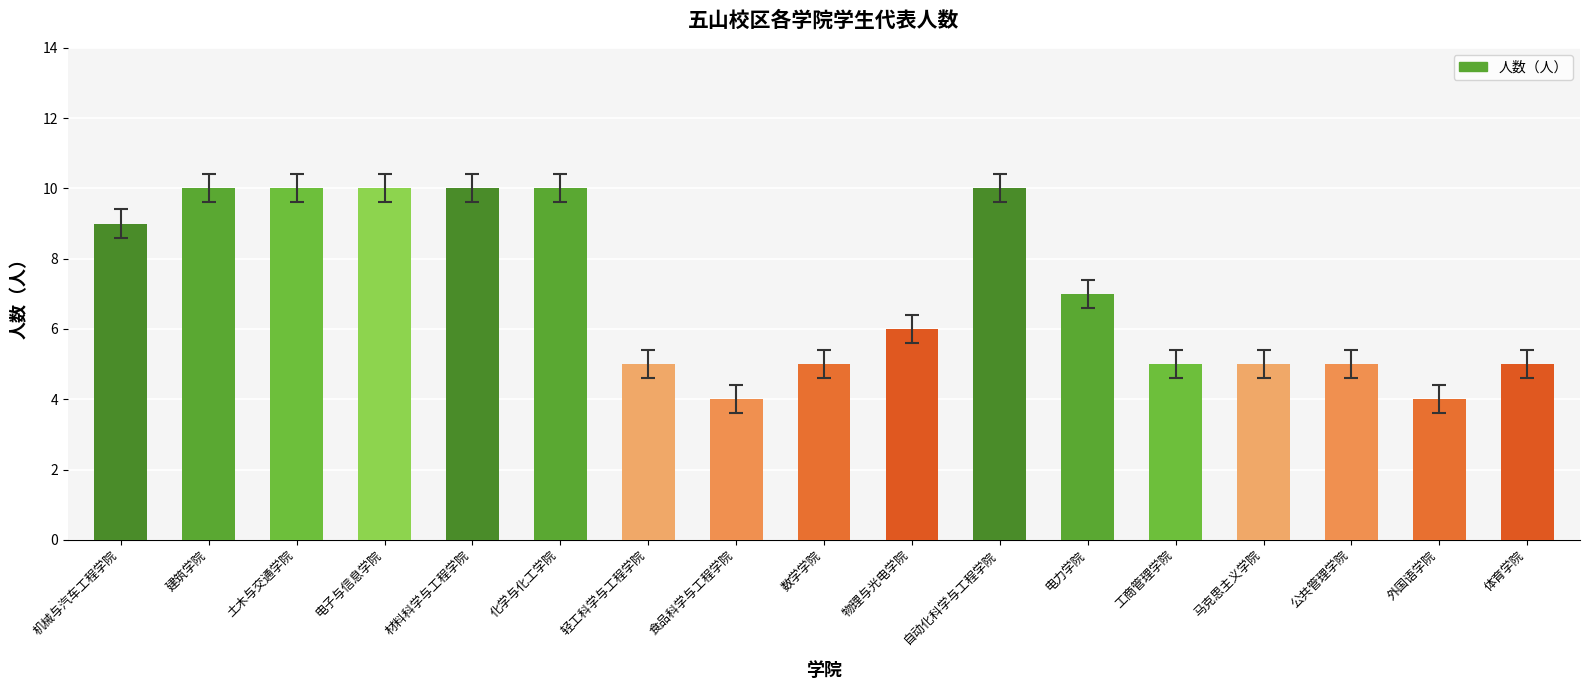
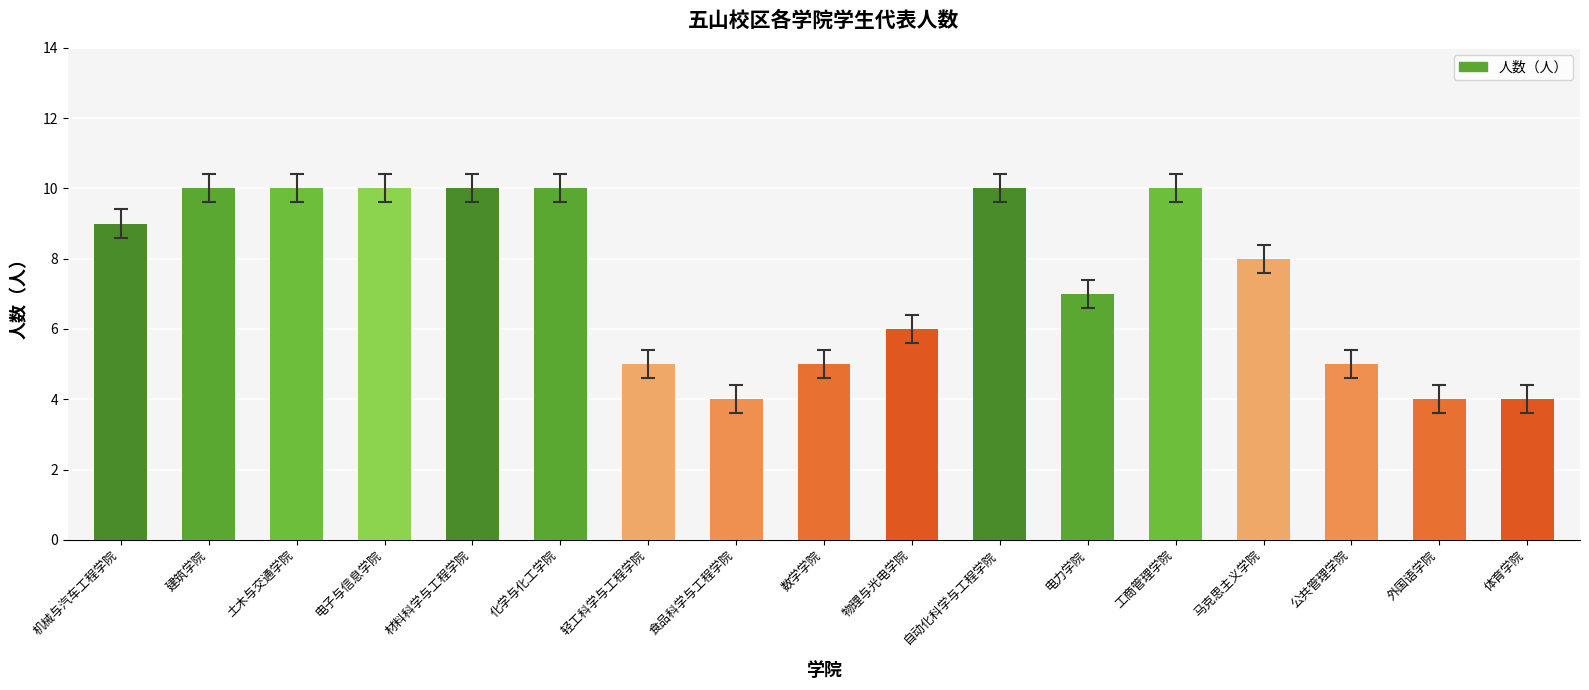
  {
    "人数（人）": {
      "机械与汽车工程学院": 9,
      "建筑学院": 10,
      "土木与交通学院": 10,
      "电子与信息学院": 10,
      "材料科学与工程学院": 10,
      "化学与化工学院": 10,
      "轻工科学与工程学院": 5,
      "食品科学与工程学院": 4,
      "数学学院": 5,
      "物理与光电学院": 6,
      "自动化科学与工程学院": 10,
      "电力学院": 7,
-     "工商管理学院": 5,
-     "马克思主义学院": 5,
+     "工商管理学院": 10,
+     "马克思主义学院": 8,
      "公共管理学院": 5,
      "外国语学院": 4,
-     "体育学院": 5
+     "体育学院": 4
    }
  }
